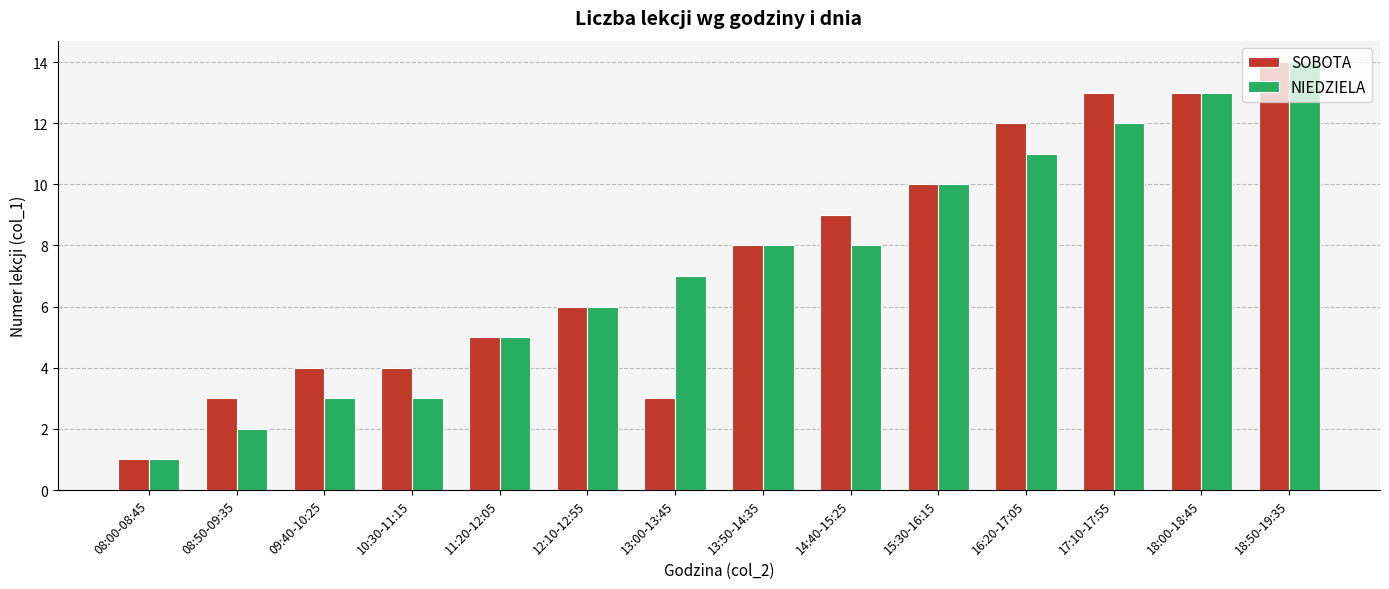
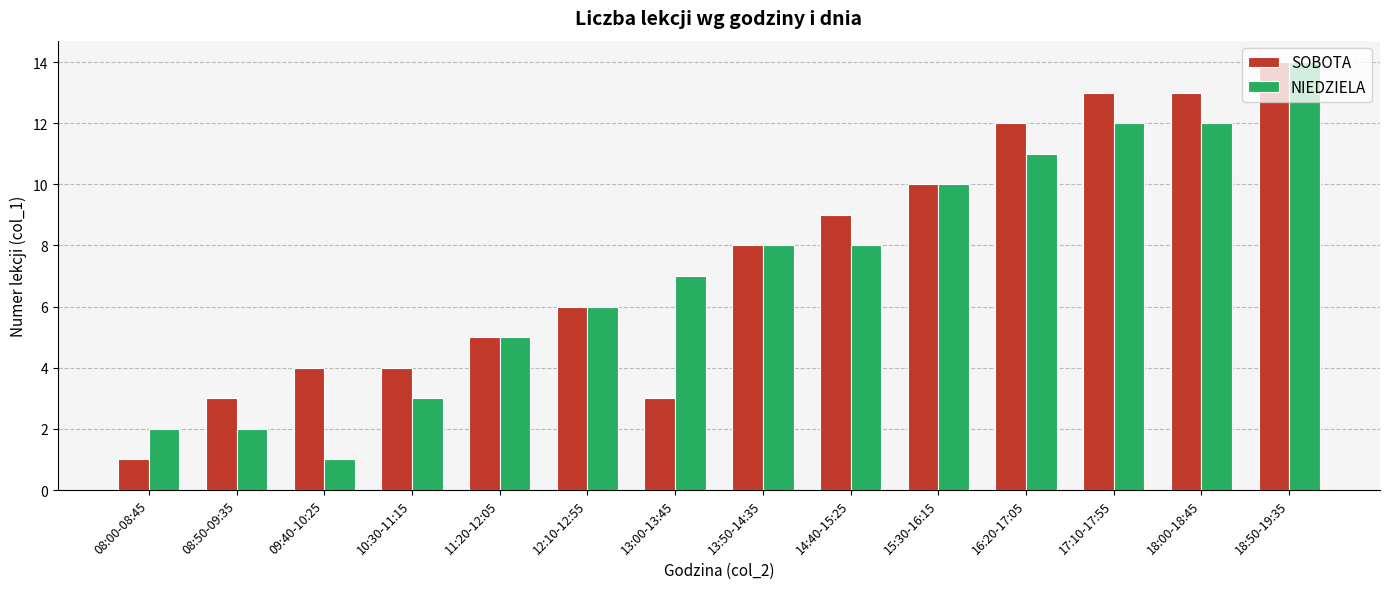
  {
    "SOBOTA": {
      "08:00-08:45": 1,
      "08:50-09:35": 3,
      "09:40-10:25": 4,
      "10:30-11:15": 4,
      "11:20-12:05": 5,
      "12:10-12:55": 6,
      "13:00-13:45": 3,
      "13:50-14:35": 8,
      "14:40-15:25": 9,
      "15:30-16:15": 10,
      "16:20-17:05": 12,
      "17:10-17:55": 13,
      "18:00-18:45": 13
    },
    "NIEDZIELA": {
-     "08:00-08:45": 1,
+     "08:00-08:45": 2,
      "08:50-09:35": 2,
-     "09:40-10:25": 3,
+     "09:40-10:25": 1,
      "10:30-11:15": 3,
      "11:20-12:05": 5,
      "12:10-12:55": 6,
      "13:00-13:45": 7,
      "13:50-14:35": 8,
      "14:40-15:25": 8,
      "15:30-16:15": 10,
      "16:20-17:05": 11,
      "17:10-17:55": 12,
-     "18:00-18:45": 13
+     "18:00-18:45": 12
    }
  }
